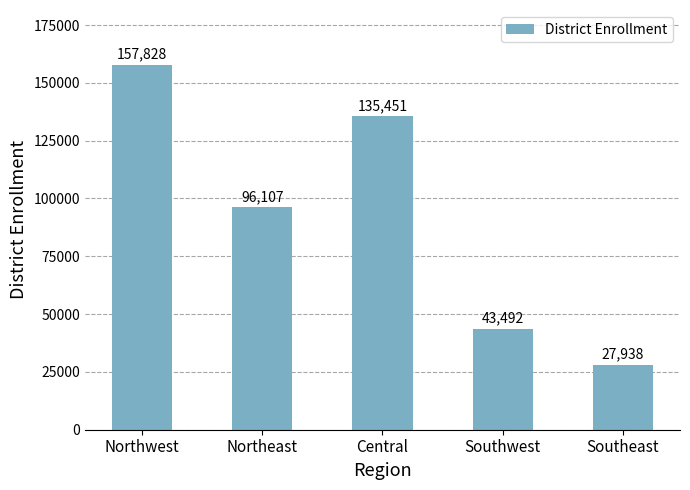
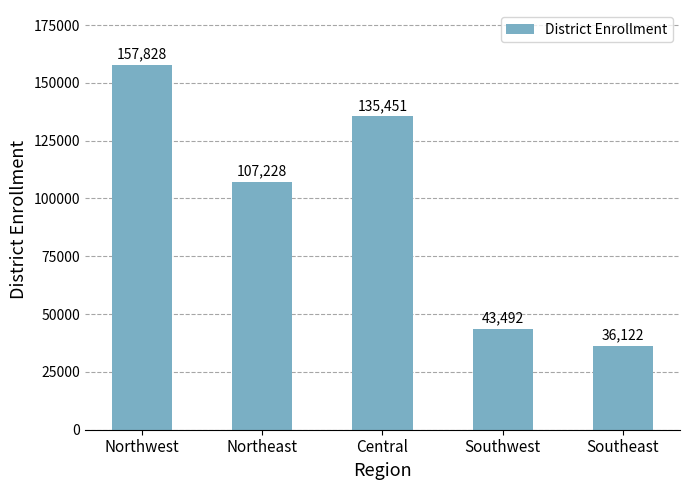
  {
    "Northwest": "157,828",
-   "Northeast": "96,107",
+   "Northeast": "107,228",
    "Central": "135,451",
    "Southwest": "43,492",
-   "Southeast": "27,938"
+   "Southeast": "36,122"
  }
